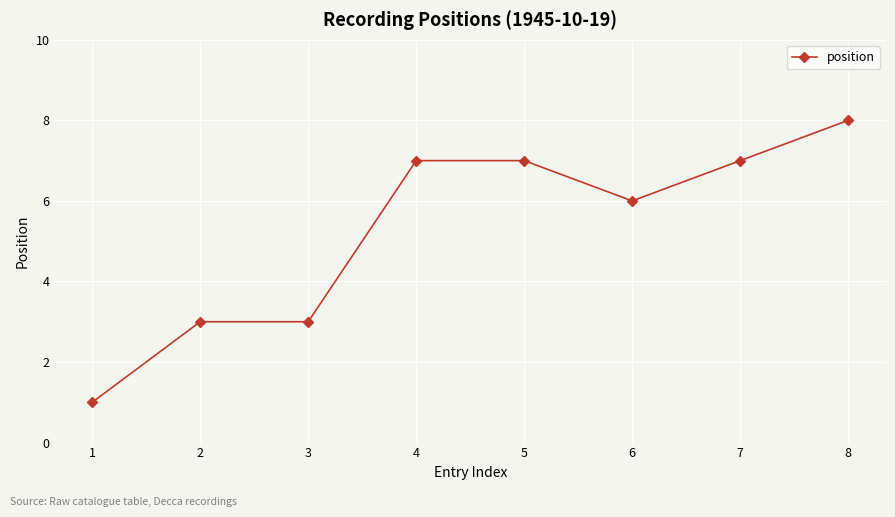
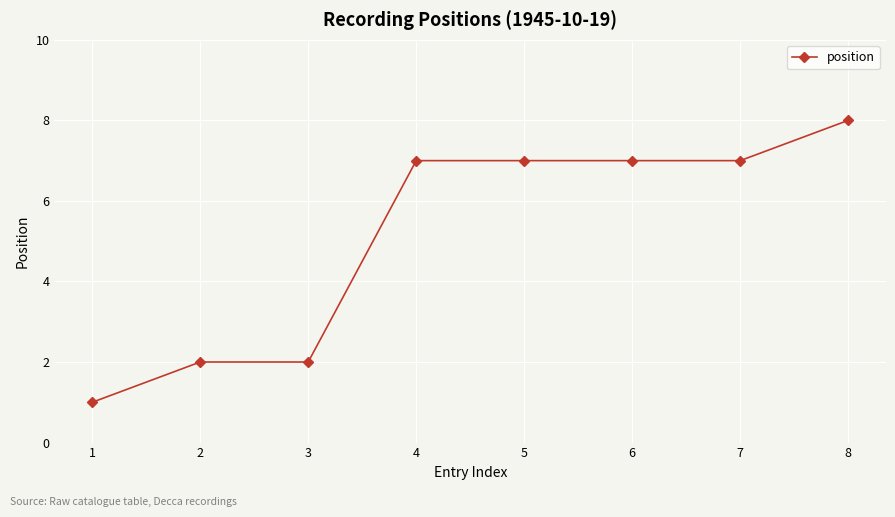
  {
    "1": 1,
-   "2": 3,
-   "3": 3,
+   "2": 2,
+   "3": 2,
    "4": 7,
    "5": 7,
-   "6": 6,
+   "6": 7,
    "7": 7,
    "8": 8
  }
